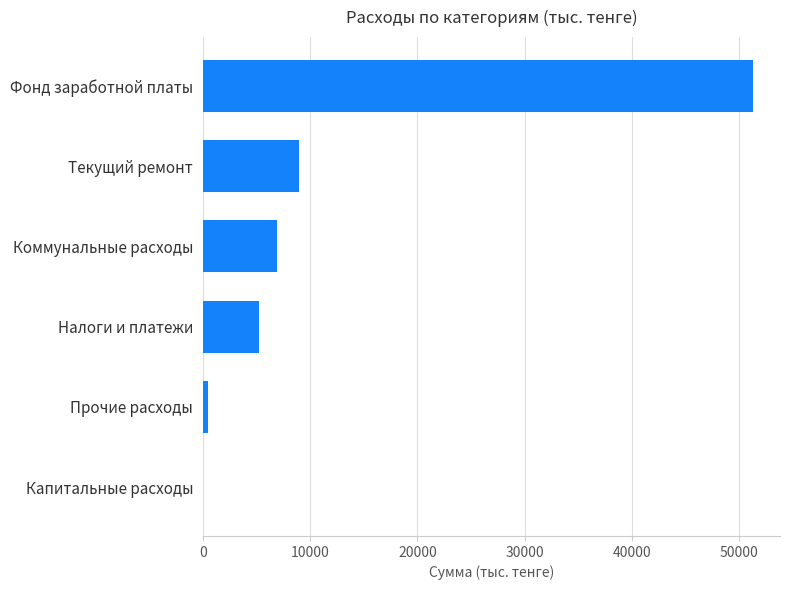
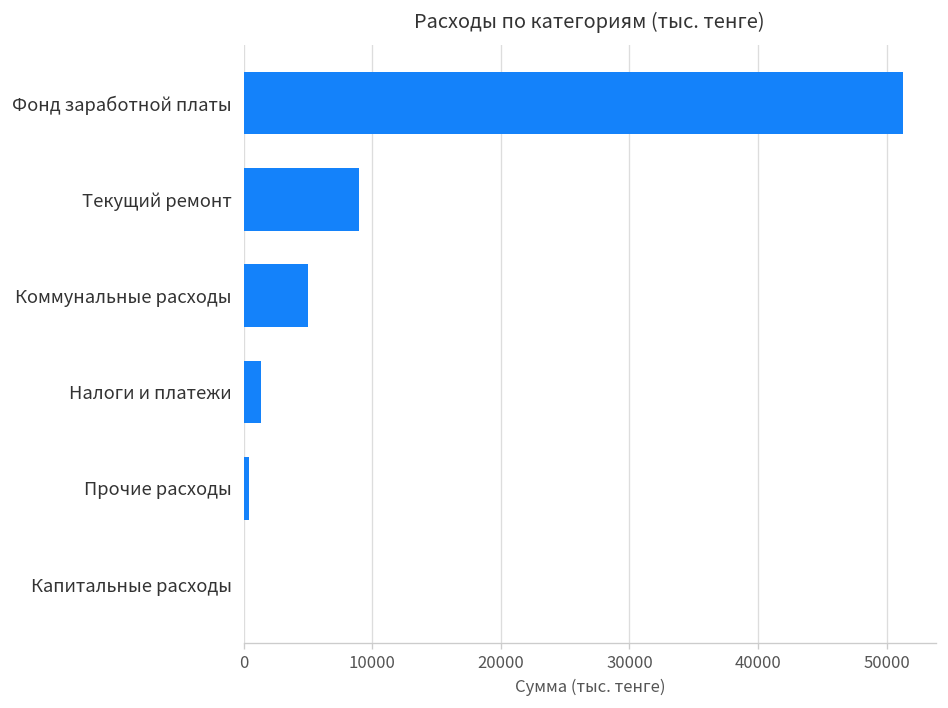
  {
    "Фонд заработной платы": 51300,
    "Текущий ремонт": 9000,
-   "Коммунальные расходы": 6900,
-   "Налоги и платежи": 5300,
+   "Коммунальные расходы": 5000,
+   "Налоги и платежи": 1400,
    "Прочие расходы": 400,
    "Капитальные расходы": 0
  }
